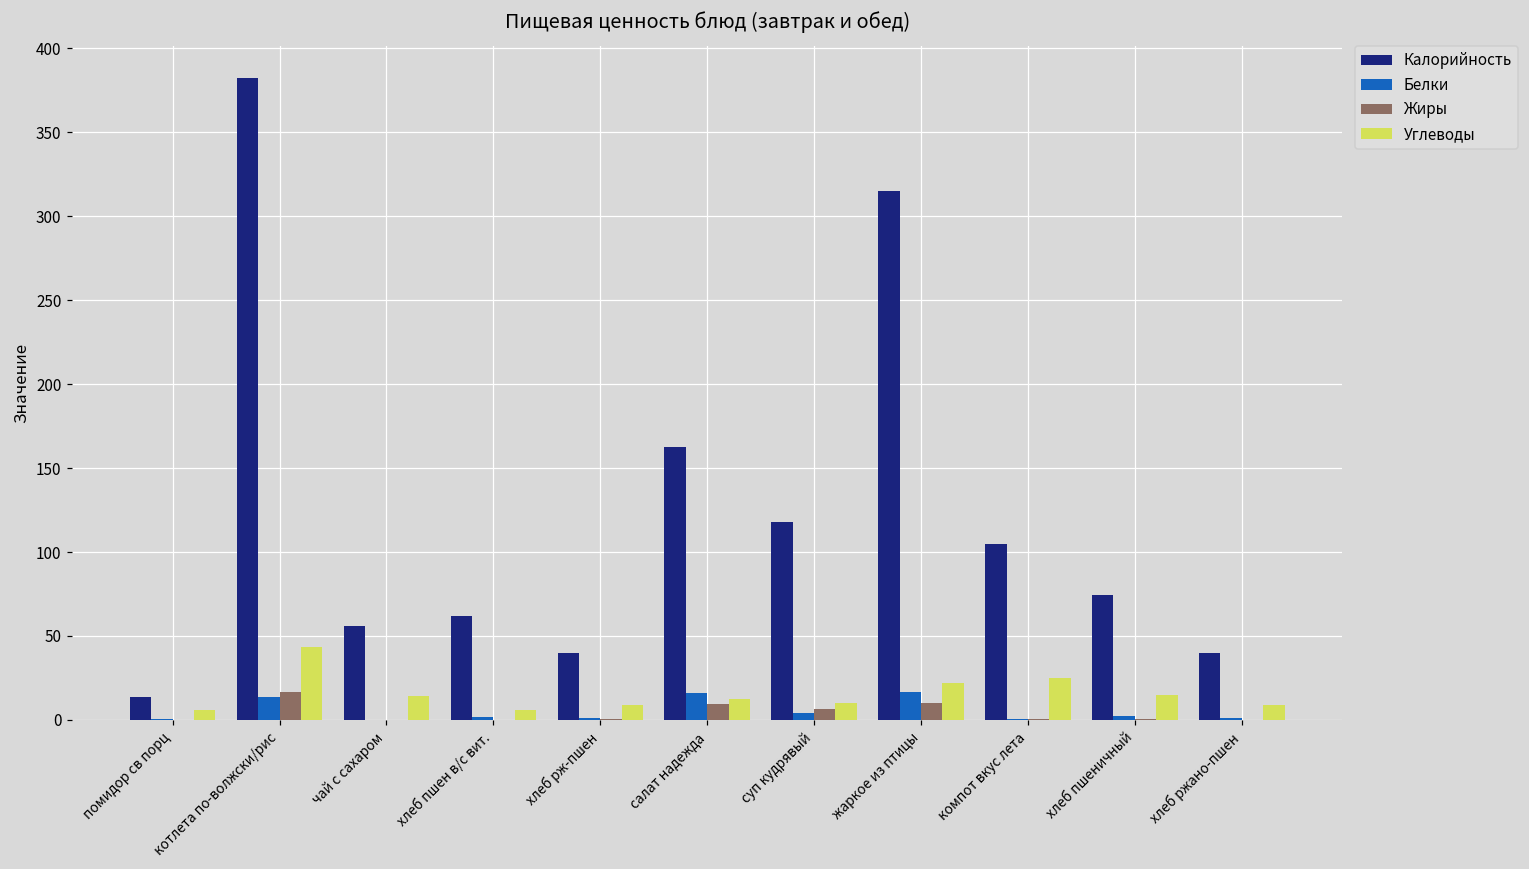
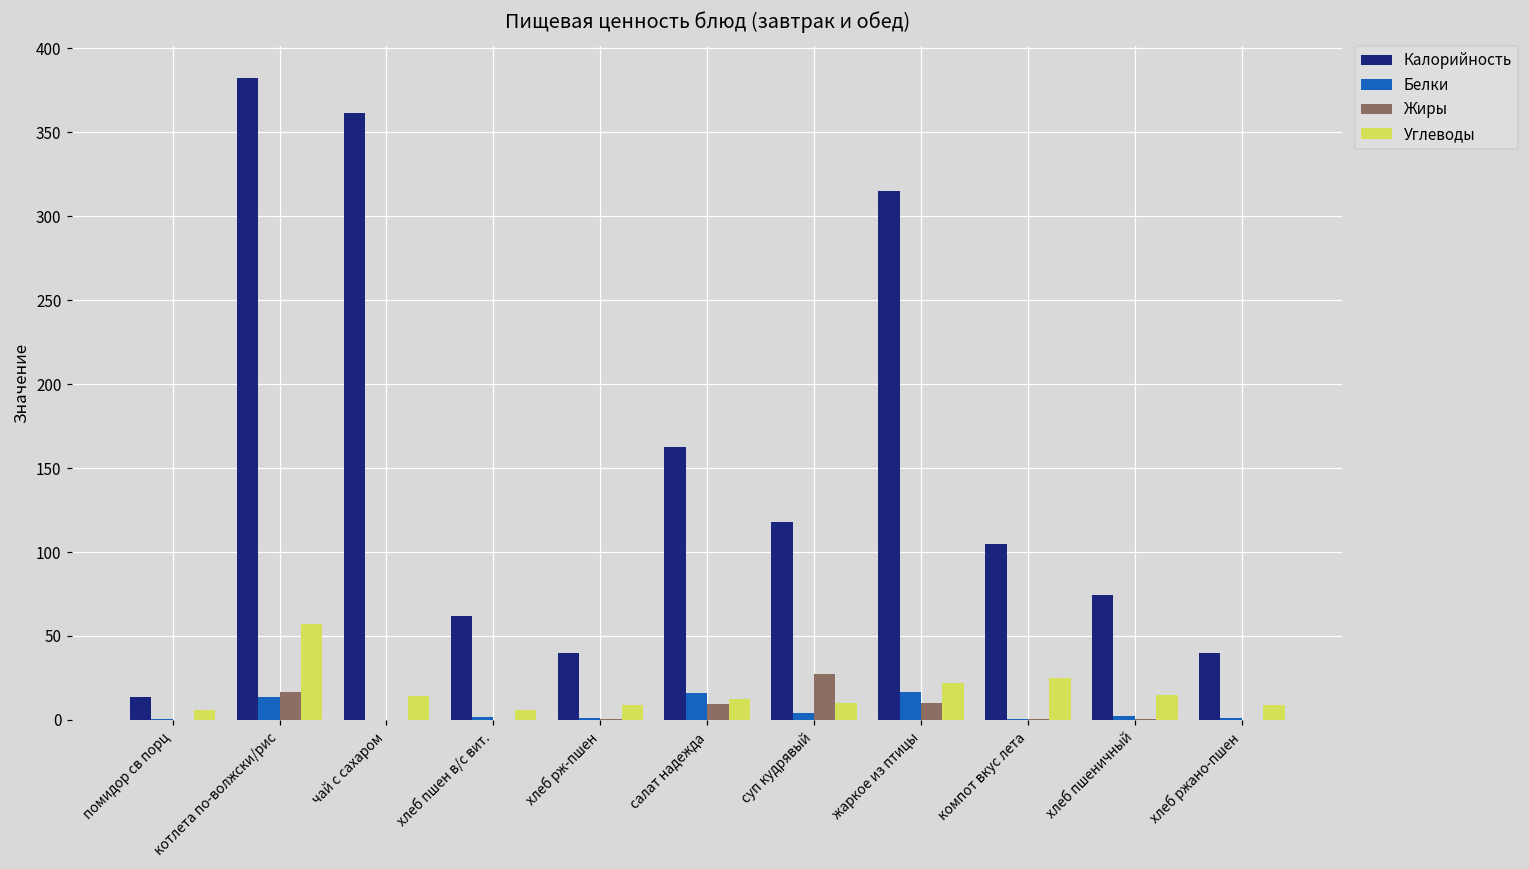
  {
    "Калорийность": {
      "помидор св порц": 14,
      "котлета по-волжски/рис": 382,
-     "чай с сахаром": 56,
+     "чай с сахаром": 361,
      "хлеб пшен в/с вит.": 62,
      "хлеб рж-пшен": 40,
      "салат надежда": 163,
      "суп кудрявый": 118,
      "жаркое из птицы": 315,
      "компот вкус лета": 105,
      "хлеб пшеничный": 74,
      "хлеб ржано-пшен": 40
    },
    "Белки": {
      "котлета по-волжски/рис": 14,
      "хлеб пшен в/с вит.": 2,
      "салат надежда": 16,
      "суп кудрявый": 4,
      "жаркое из птицы": 17,
      "хлеб пшеничный": 2
    },
    "Жиры": {
      "котлета по-волжски/рис": 17,
      "чай с сахаром": 0,
      "салат надежда": 10,
-     "суп кудрявый": 7,
+     "суп кудрявый": 27,
      "жаркое из птицы": 10
    },
    "Углеводы": {
      "помидор св порц": 6,
-     "котлета по-волжски/рис": 43,
+     "котлета по-волжски/рис": 57,
      "чай с сахаром": 14,
      "хлеб пшен в/с вит.": 6,
      "хлеб рж-пшен": 9,
      "салат надежда": 12,
      "суп кудрявый": 10,
      "жаркое из птицы": 22,
      "компот вкус лета": 25,
      "хлеб пшеничный": 15,
      "хлеб ржано-пшен": 9
    }
  }
